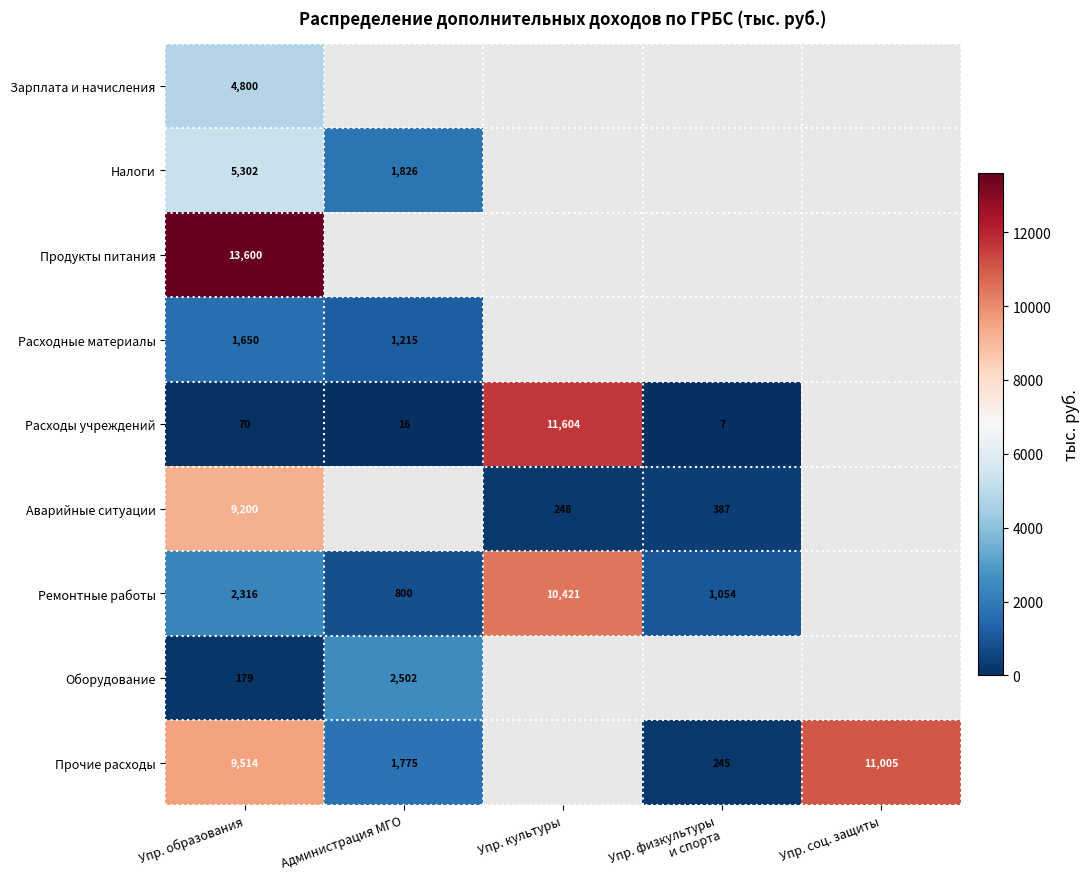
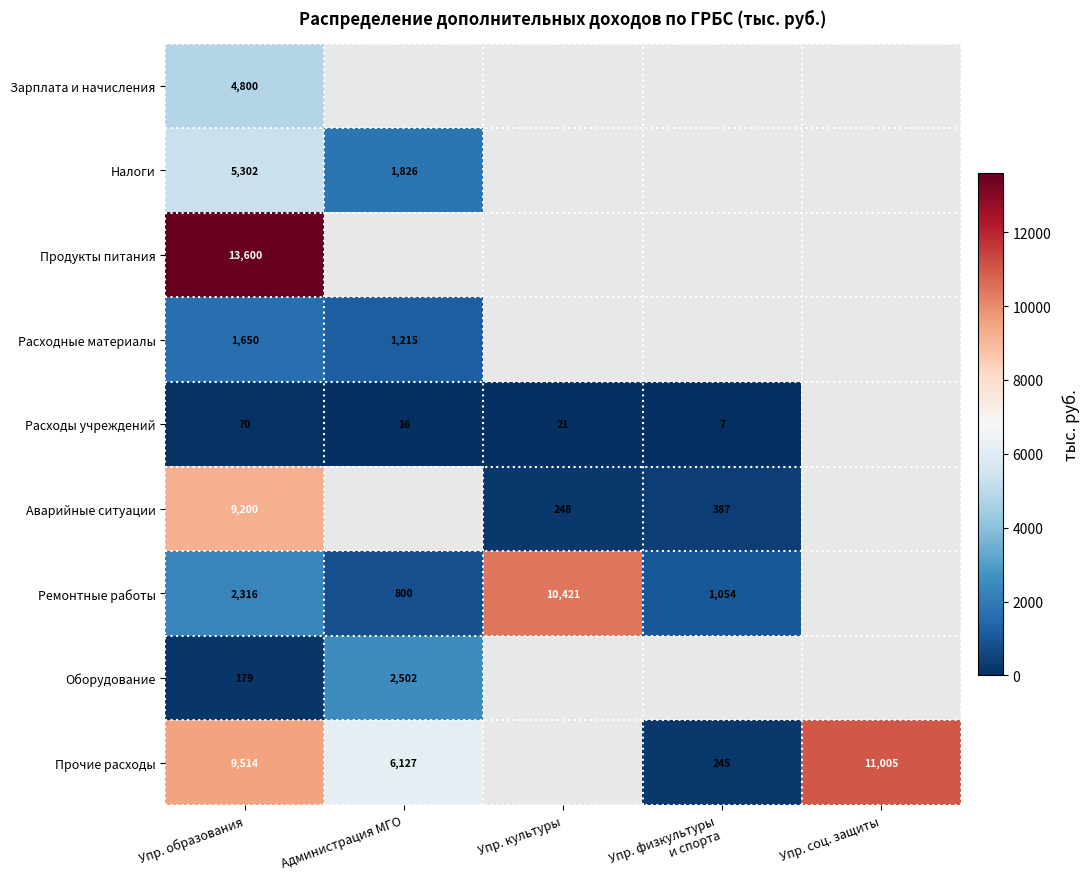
  {
    "Зарплата и начисления": {
      "Упр. образования": "4,800"
    },
    "Налоги": {
      "Упр. образования": "5,302",
      "Администрация МГО": "1,826"
    },
    "Продукты питания": {
      "Упр. образования": "13,600"
    },
    "Расходные материалы": {
      "Упр. образования": "1,650",
      "Администрация МГО": "1,215"
    },
    "Расходы учреждений": {
      "Упр. образования": "70",
      "Администрация МГО": "16",
-     "Упр. культуры": "11,604",
+     "Упр. культуры": "21",
      "Упр. физкультуры и спорта": "7"
    },
    "Аварийные ситуации": {
      "Упр. образования": "9,200",
      "Упр. культуры": "248",
      "Упр. физкультуры и спорта": "387"
    },
    "Ремонтные работы": {
      "Упр. образования": "2,316",
      "Администрация МГО": "800",
      "Упр. культуры": "10,421",
      "Упр. физкультуры и спорта": "1,054"
    },
    "Оборудование": {
      "Упр. образования": "179",
      "Администрация МГО": "2,502"
    },
    "Прочие расходы": {
      "Упр. образования": "9,514",
-     "Администрация МГО": "1,775",
+     "Администрация МГО": "6,127",
      "Упр. физкультуры и спорта": "245",
      "Упр. соц. защиты": "11,005"
    }
  }
